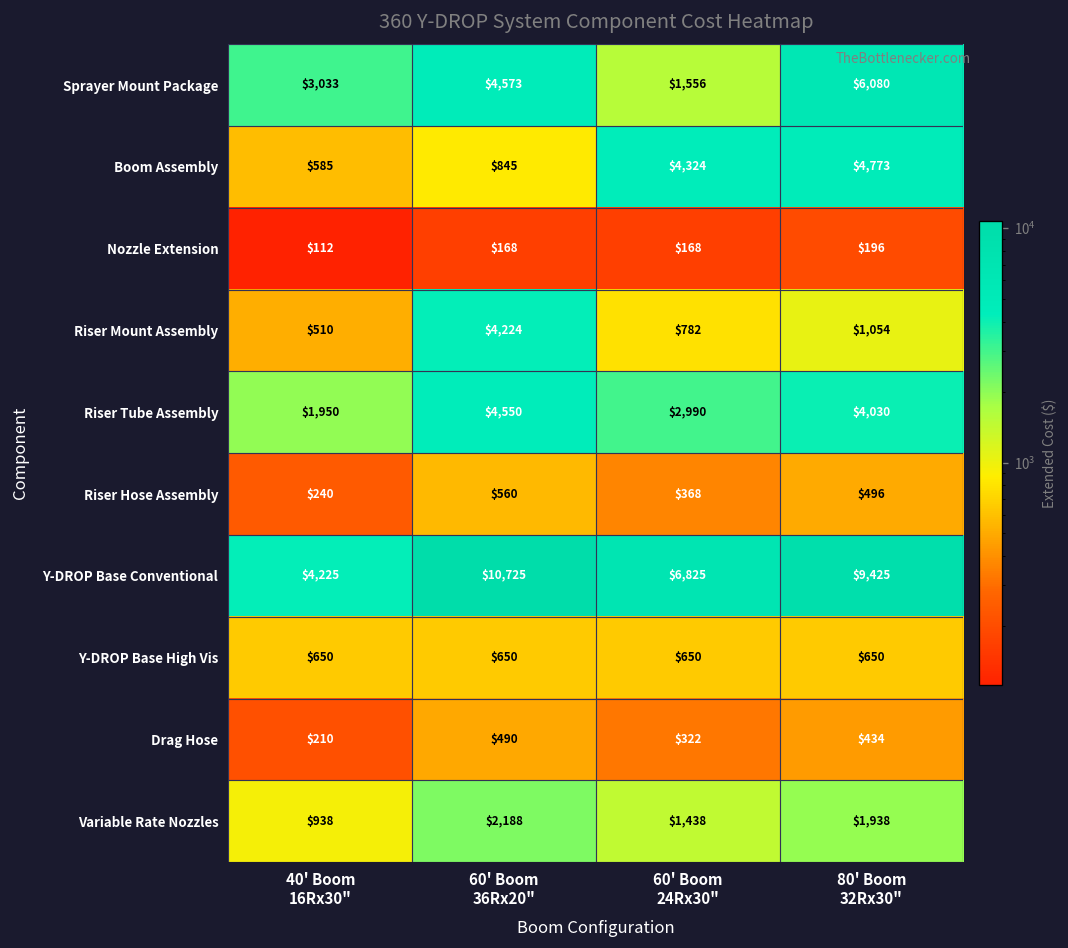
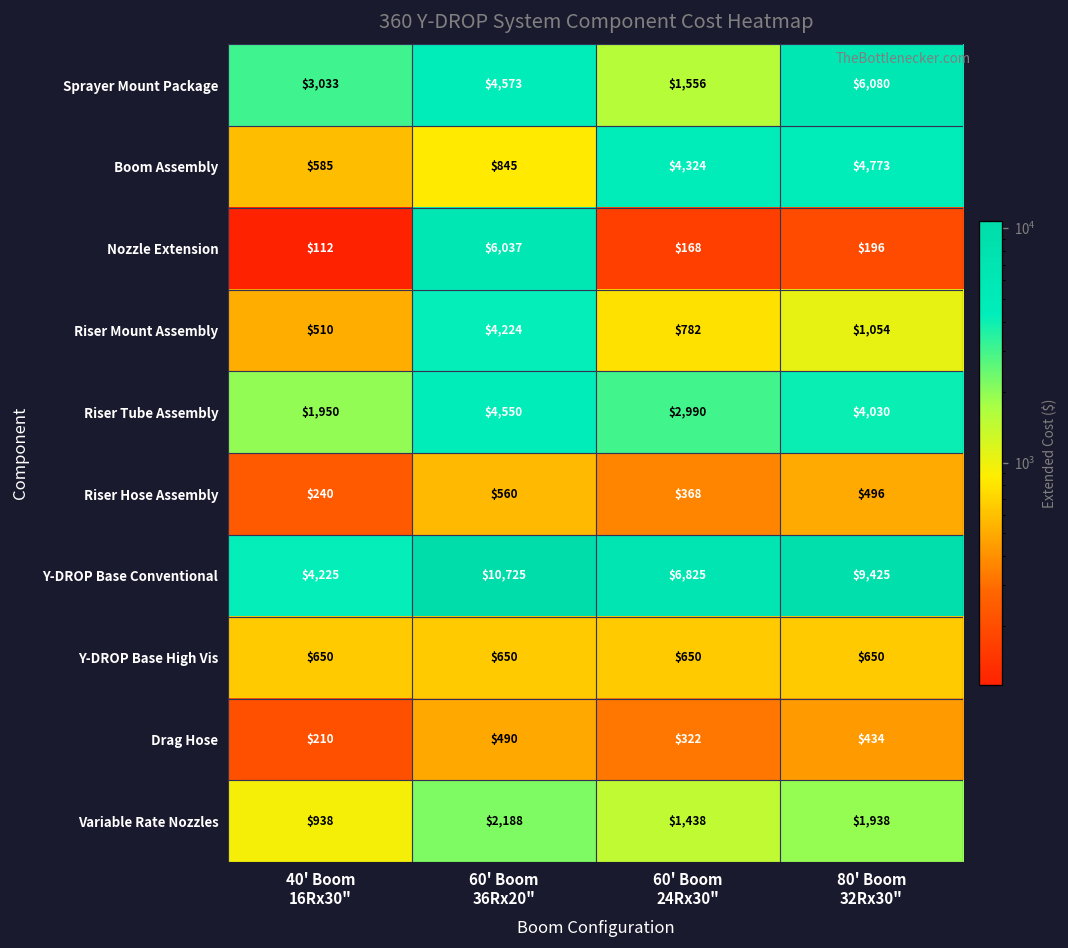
  {
    "Sprayer Mount Package": {
      "40' Boom 16Rx30\"": "$3,033",
      "60' Boom 36Rx20\"": "$4,573",
      "60' Boom 24Rx30\"": "$1,556"
    },
    "Boom Assembly": {
      "40' Boom 16Rx30\"": "$585",
      "60' Boom 36Rx20\"": "$845",
      "60' Boom 24Rx30\"": "$4,324",
      "80' Boom 32Rx30\"": "$4,773"
    },
    "Nozzle Extension": {
      "40' Boom 16Rx30\"": "$112",
-     "60' Boom 36Rx20\"": "$168",
+     "60' Boom 36Rx20\"": "$6,037",
      "60' Boom 24Rx30\"": "$168",
      "80' Boom 32Rx30\"": "$196"
    },
    "Riser Mount Assembly": {
      "40' Boom 16Rx30\"": "$510",
      "60' Boom 36Rx20\"": "$4,224",
      "60' Boom 24Rx30\"": "$782",
      "80' Boom 32Rx30\"": "$1,054"
    },
    "Riser Tube Assembly": {
      "40' Boom 16Rx30\"": "$1,950",
      "60' Boom 36Rx20\"": "$4,550",
      "60' Boom 24Rx30\"": "$2,990",
      "80' Boom 32Rx30\"": "$4,030"
    },
    "Riser Hose Assembly": {
      "40' Boom 16Rx30\"": "$240",
      "60' Boom 36Rx20\"": "$560",
      "60' Boom 24Rx30\"": "$368",
      "80' Boom 32Rx30\"": "$496"
    },
    "Y-DROP Base Conventional": {
      "40' Boom 16Rx30\"": "$4,225",
      "60' Boom 36Rx20\"": "$10,725",
      "60' Boom 24Rx30\"": "$6,825",
      "80' Boom 32Rx30\"": "$9,425"
    },
    "Y-DROP Base High Vis": {
      "40' Boom 16Rx30\"": "$650",
      "60' Boom 36Rx20\"": "$650",
      "60' Boom 24Rx30\"": "$650",
      "80' Boom 32Rx30\"": "$650"
    },
    "Drag Hose": {
      "40' Boom 16Rx30\"": "$210",
      "60' Boom 36Rx20\"": "$490",
      "60' Boom 24Rx30\"": "$322",
      "80' Boom 32Rx30\"": "$434"
    },
    "Variable Rate Nozzles": {
      "40' Boom 16Rx30\"": "$938",
      "60' Boom 36Rx20\"": "$2,188",
      "60' Boom 24Rx30\"": "$1,438",
      "80' Boom 32Rx30\"": "$1,938"
    }
  }
